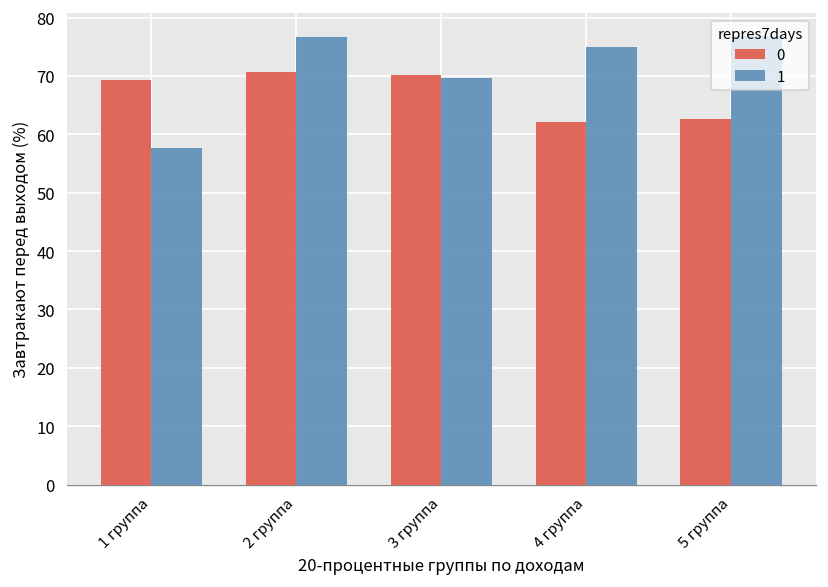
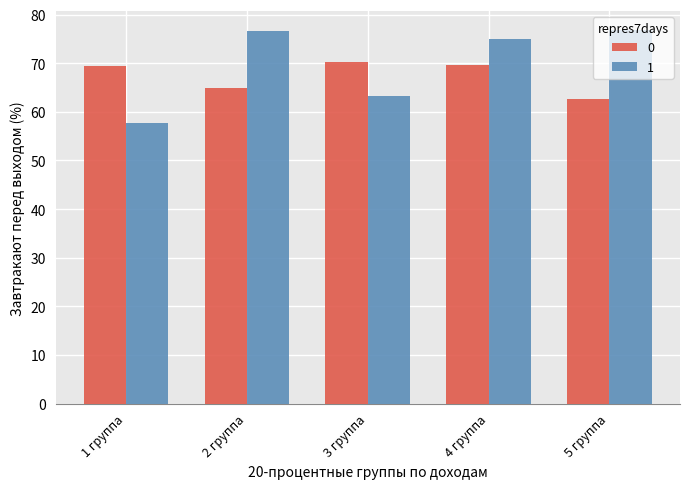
  {
    "0": {
      "1 группа": 69,
-     "2 группа": 71,
+     "2 группа": 65,
      "3 группа": 70,
-     "4 группа": 62,
+     "4 группа": 70,
      "5 группа": 63
    },
    "1": {
      "1 группа": 58,
      "2 группа": 77,
-     "3 группа": 70,
+     "3 группа": 63,
      "4 группа": 75
    }
  }
